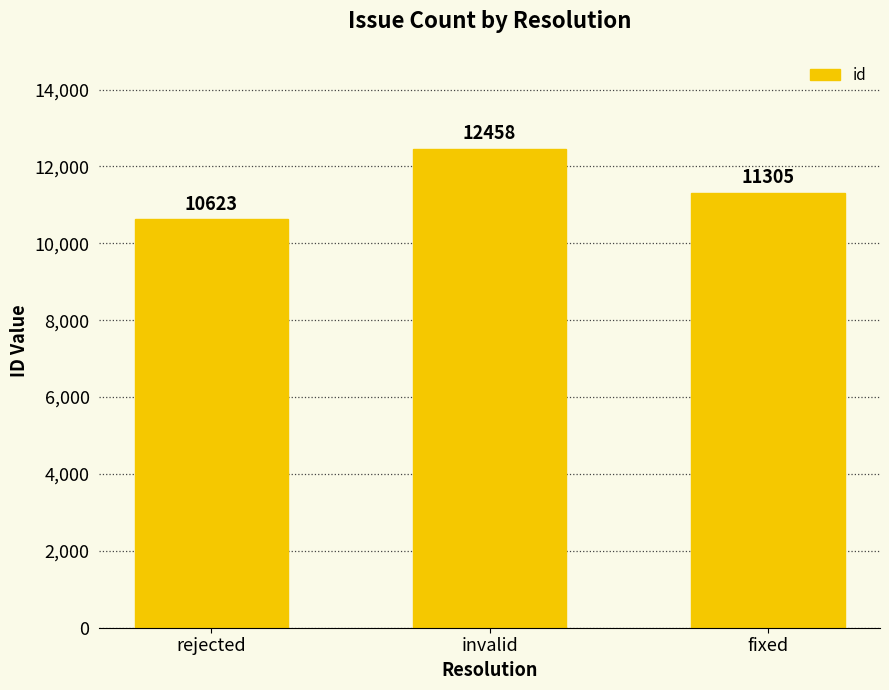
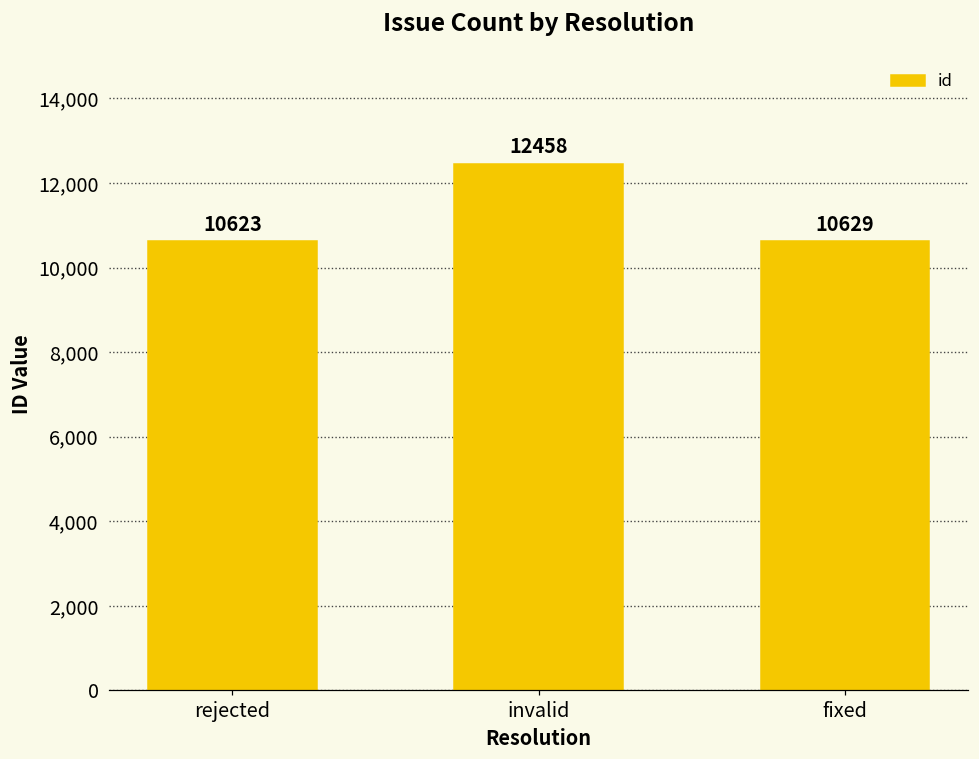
  {
    "rejected": 10623,
    "invalid": 12458,
-   "fixed": 11305
+   "fixed": 10629
  }
